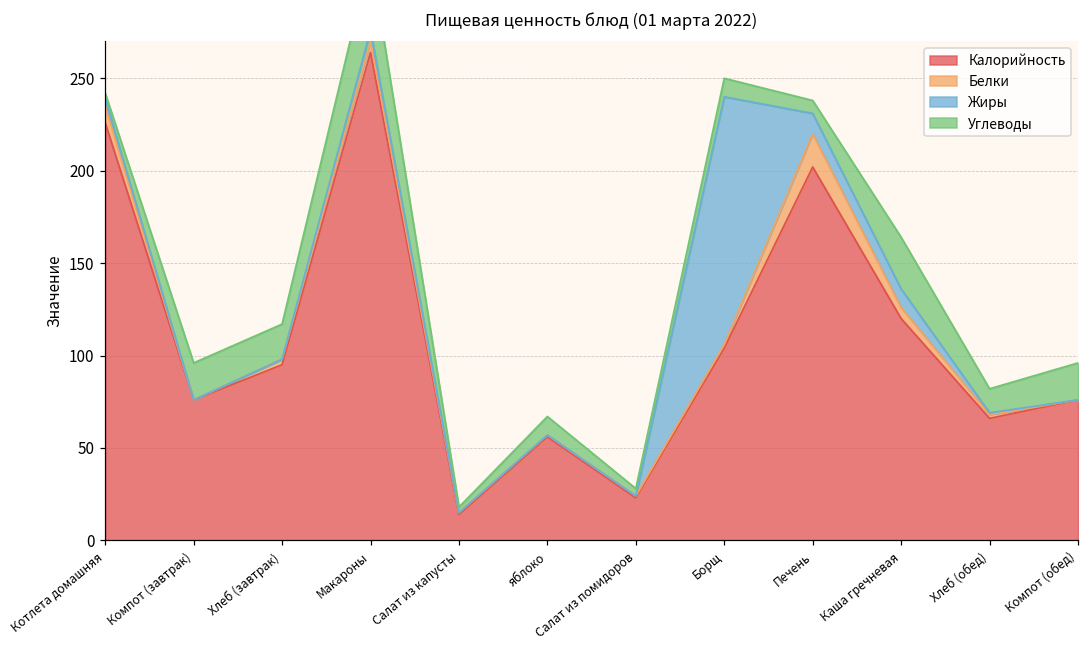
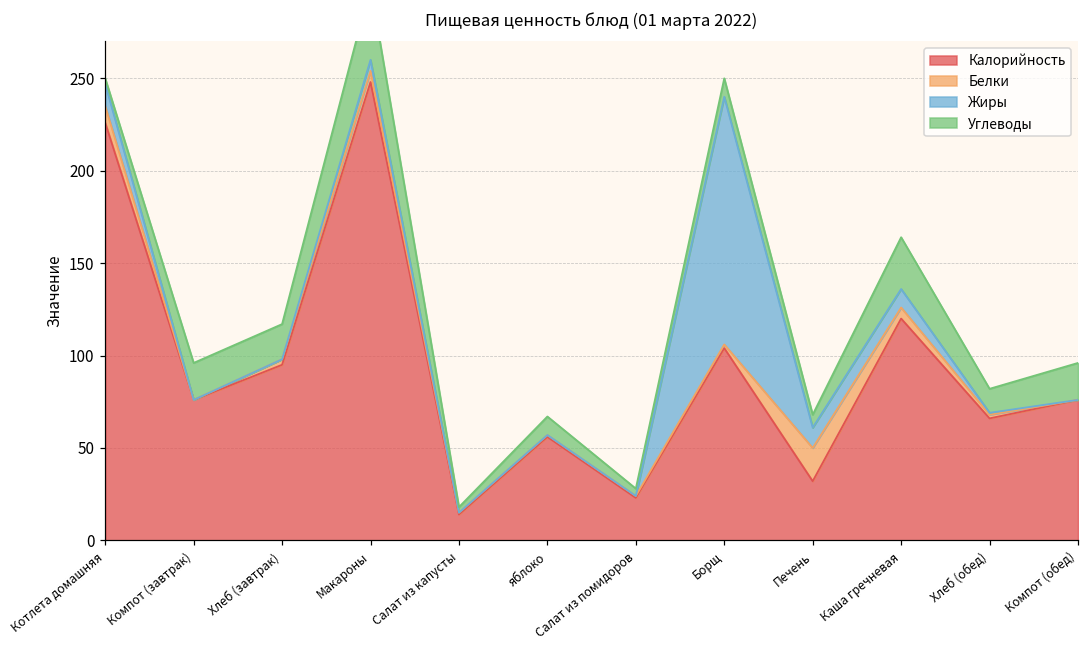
  {
    "Калорийность": {
      "Котлета домашняя": 226,
      "Хлеб (завтрак)": 95,
-     "Макароны": 264,
+     "Макароны": 248,
      "Борщ": 104,
-     "Печень": 202,
+     "Печень": 32,
      "Каша гречневая": 120,
      "Хлеб (обед)": 66
    },
    "Белки": {
      "Котлета домашняя": 9,
      "Макароны": 6,
      "Борщ": 2,
      "Печень": 18,
      "Каша гречневая": 6
    },
    "Жиры": {
-     "Котлета домашняя": 4,
+     "Котлета домашняя": 12,
      "Борщ": 134,
      "Печень": 11,
      "Каша гречневая": 10
    },
    "Углеводы": {
      "Котлета домашняя": 3,
      "Компот (завтрак)": 20,
      "Хлеб (завтрак)": 19,
      "Салат из капусты": 3,
      "яблоко": 10,
      "Салат из помидоров": 4,
      "Борщ": 10,
      "Печень": 7,
      "Каша гречневая": 28,
      "Хлеб (обед)": 13,
      "Компот (обед)": 20
    }
  }
